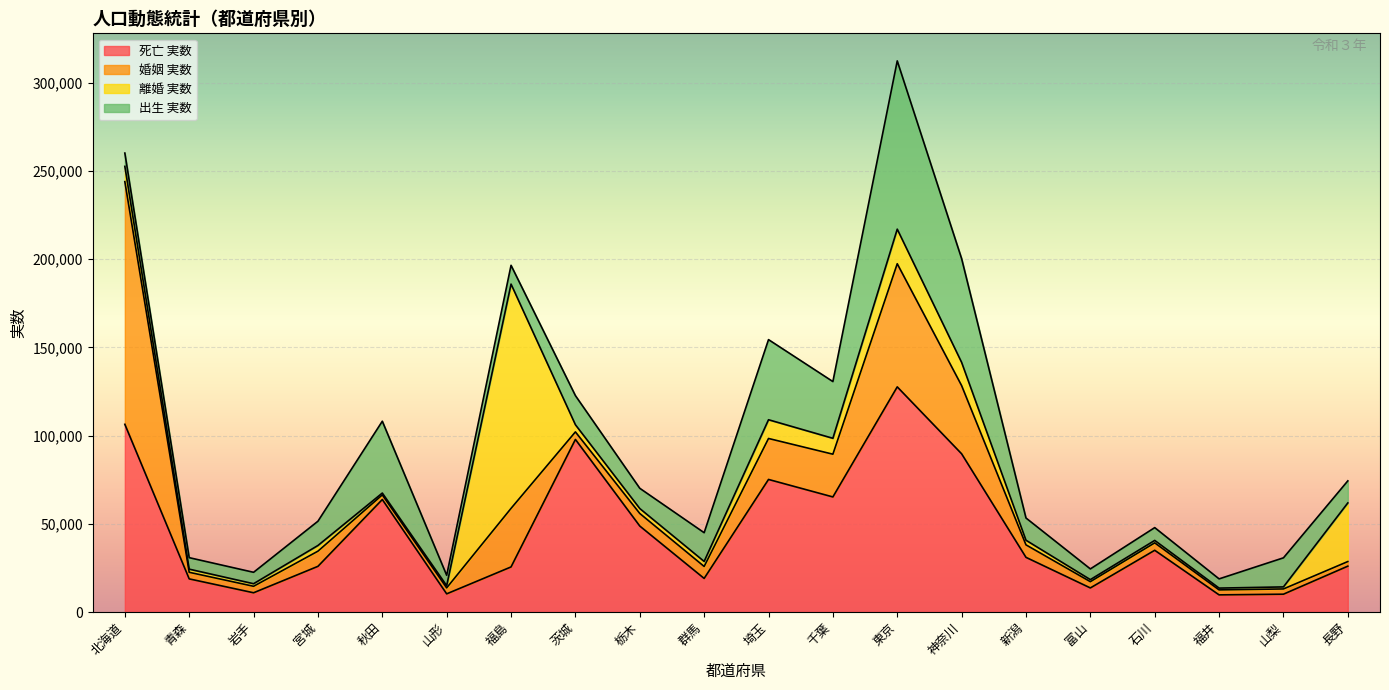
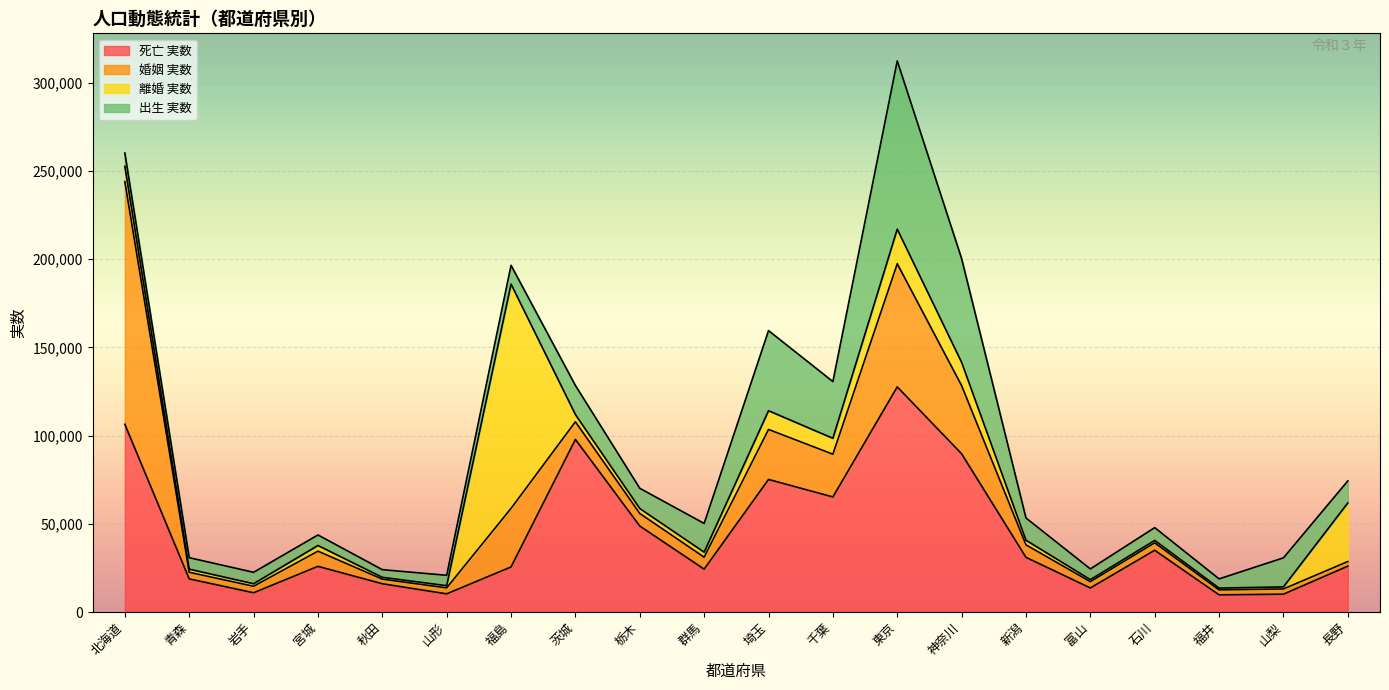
  {
    "死亡 実数": {
      "北海道": "106,000",
      "青森": "19,000",
      "岩手": "11,000",
      "宮城": "26,000",
-     "秋田": "64,000",
+     "秋田": "16,000",
      "山形": "10,000",
      "福島": "26,000",
      "茨城": "98,000",
      "栃木": "49,000",
-     "群馬": "19,000",
+     "群馬": "24,000",
      "埼玉": "75,000",
      "千葉": "65,000",
      "東京": "128,000",
      "神奈川": "90,000",
      "新潟": "31,000",
      "富山": "14,000",
      "石川": "35,000",
      "福井": "10,000",
      "山梨": "10,000",
      "長野": "26,000"
    },
    "婚姻 実数": {
      "北海道": "138,000",
      "青森": "4,000",
      "岩手": "4,000",
      "宮城": "9,000",
      "福島": "33,000",
-     "茨城": "4,000",
+     "茨城": "10,000",
      "栃木": "7,000",
      "群馬": "7,000",
-     "埼玉": "23,000",
+     "埼玉": "28,000",
      "千葉": "24,000",
      "東京": "70,000",
      "神奈川": "39,000",
      "新潟": "7,000",
      "長野": "3,000"
    },
    "離婚 実数": {
      "北海道": "9,000",
      "青森": "2,000",
      "岩手": "1,000",
      "宮城": "3,000",
      "福島": "127,000",
      "茨城": "4,000",
      "栃木": "3,000",
      "群馬": "3,000",
      "埼玉": "11,000",
      "千葉": "9,000",
      "東京": "20,000",
      "神奈川": "13,000",
      "新潟": "3,000",
      "長野": "33,000"
    },
    "出生 実数": {
      "北海道": "8,000",
      "青森": "7,000",
      "岩手": "6,000",
-     "宮城": "14,000",
-     "秋田": "41,000",
+     "宮城": "6,000",
+     "秋田": "4,000",
      "山形": "6,000",
      "福島": "11,000",
      "茨城": "17,000",
      "栃木": "11,000",
      "群馬": "16,000",
      "埼玉": "45,000",
      "千葉": "32,000",
      "東京": "95,000",
      "神奈川": "59,000",
      "新潟": "13,000",
      "富山": "6,000",
      "石川": "7,000",
      "福井": "5,000",
      "山梨": "16,000",
      "長野": "13,000"
    }
  }
